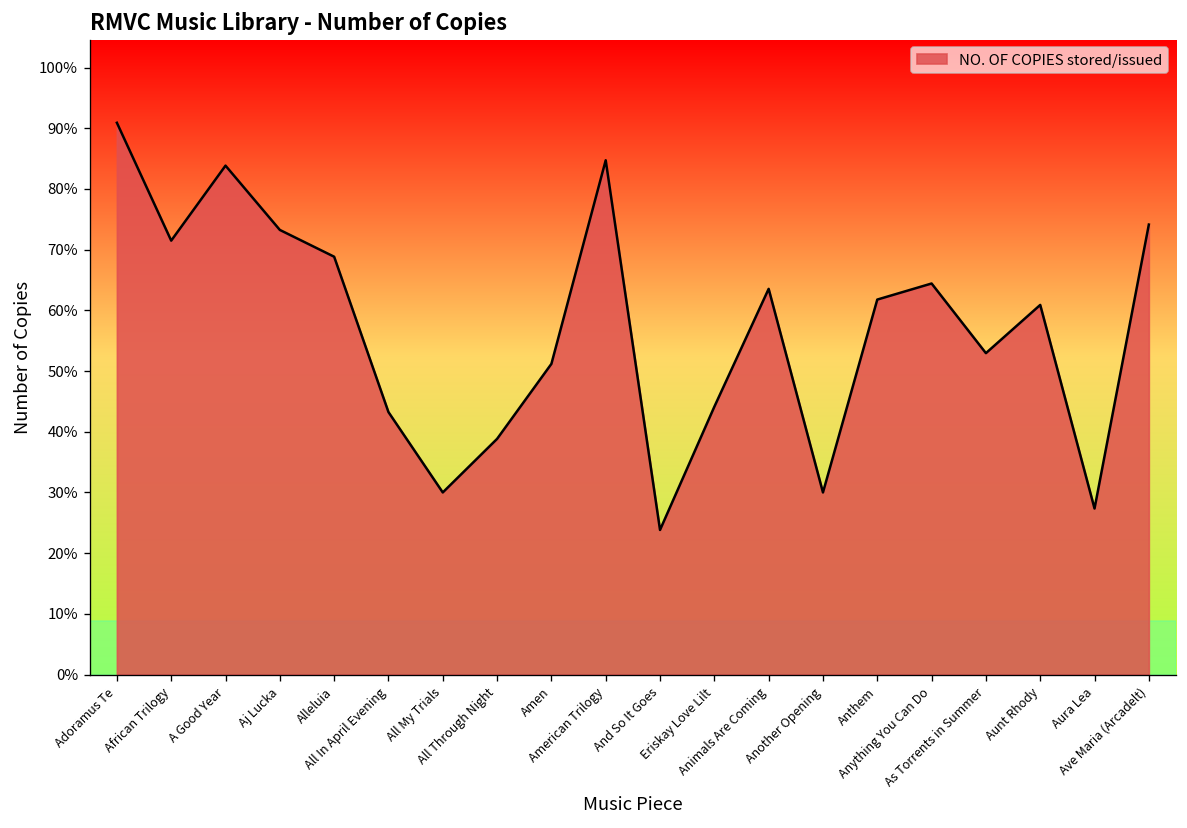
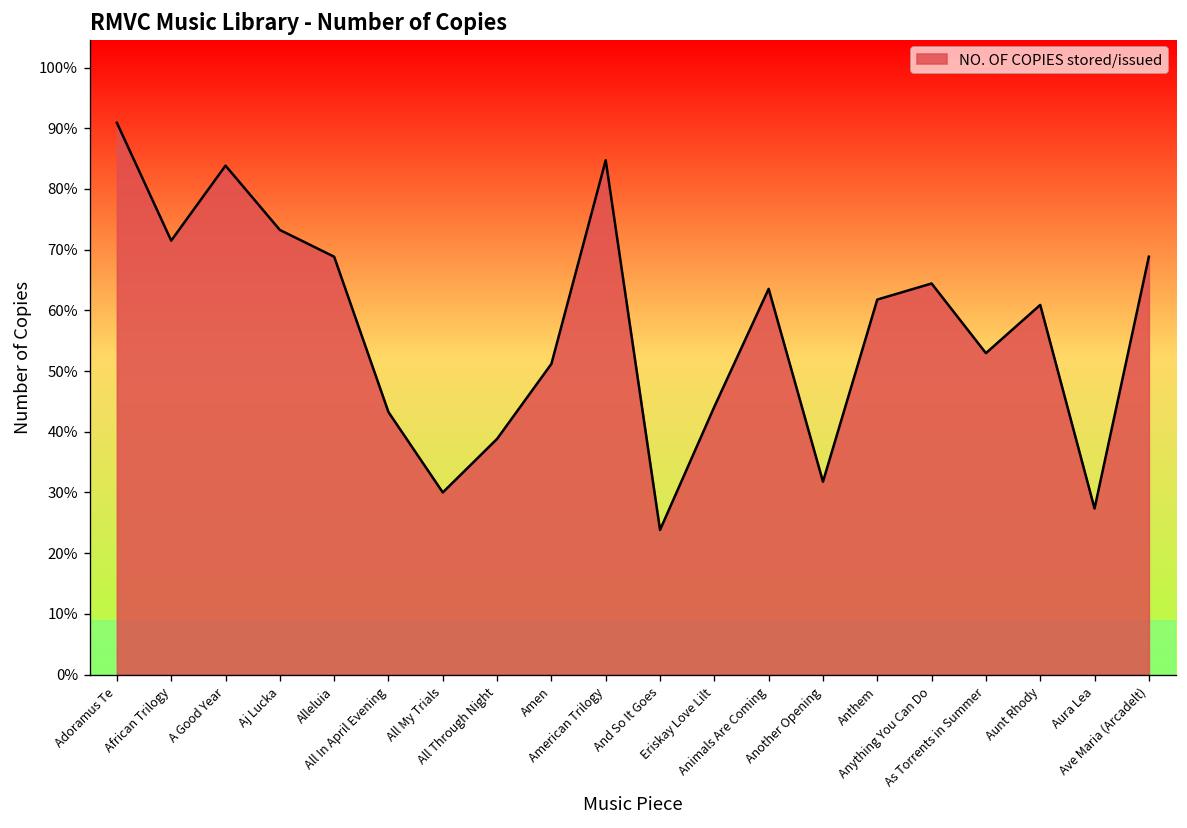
  {
    "Adoramus Te": "91%",
    "African Trilogy": "71%",
    "A Good Year": "84%",
    "Aj Lucka": "73%",
    "Alleluia": "69%",
    "All In April Evening": "43%",
    "All My Trials": "30%",
    "All Through Night": "39%",
    "Amen": "51%",
    "American Trilogy": "85%",
    "And So It Goes": "24%",
    "Eriskay Love Lilt": "44%",
    "Animals Are Coming": "64%",
-   "Another Opening": "30%",
+   "Another Opening": "32%",
    "Anthem": "62%",
    "Anything You Can Do": "64%",
    "As Torrents in Summer": "53%",
    "Aunt Rhody": "61%",
    "Aura Lea": "27%",
-   "Ave Maria (Arcadelt)": "74%"
+   "Ave Maria (Arcadelt)": "69%"
  }
